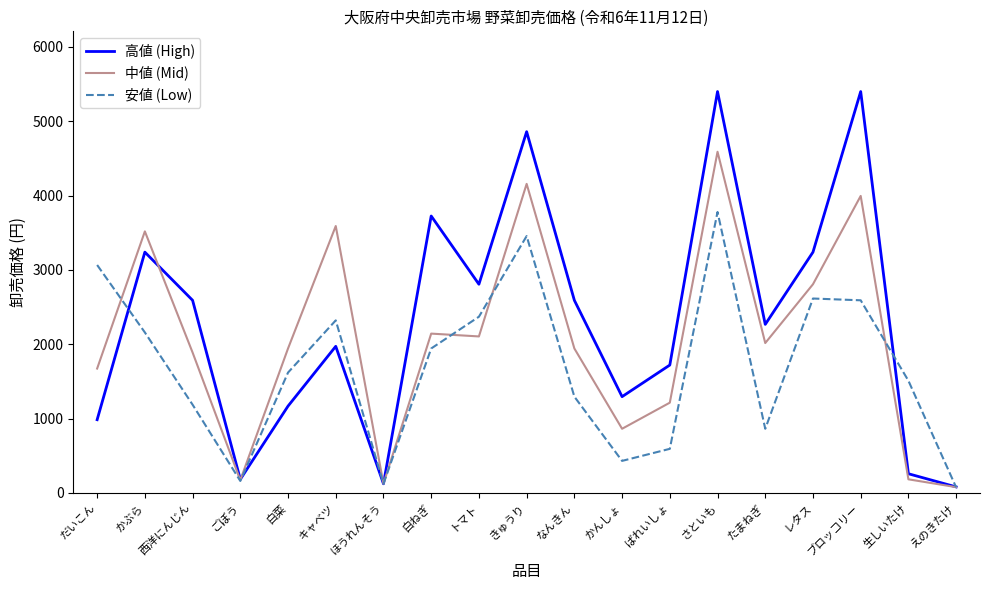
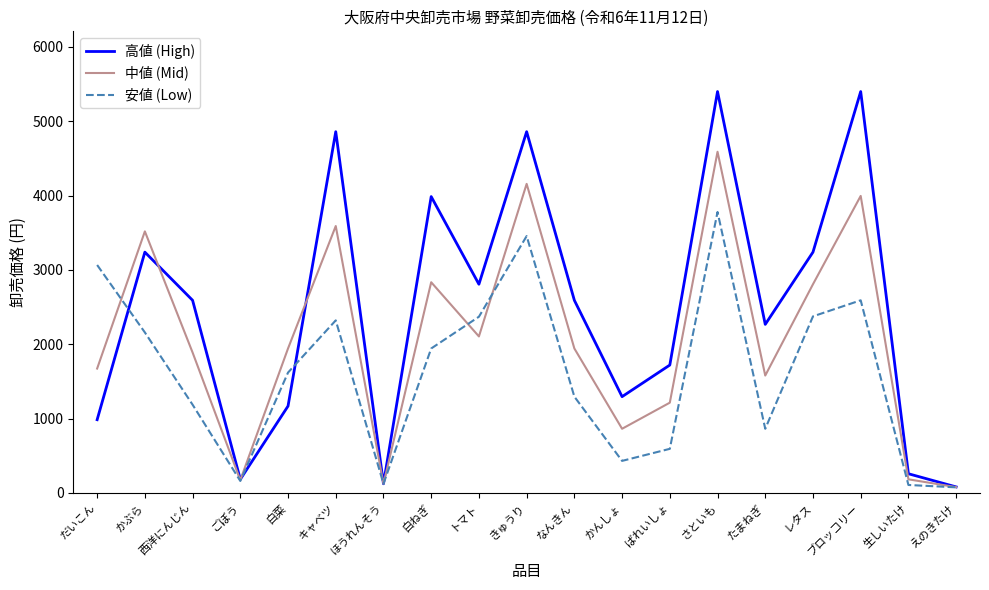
  {
    "高値 (High)": {
      "だいこん": 1000,
      "かぶら": 3200,
      "西洋にんじん": 2600,
      "白菜": 1200,
-     "キャベツ": 2000,
-     "白ねぎ": 3700,
+     "キャベツ": 4900,
+     "白ねぎ": 4000,
      "トマト": 2800,
      "きゅうり": 4900,
      "なんきん": 2600,
      "かんしょ": 1300,
      "ばれいしょ": 1700,
      "さといも": 5400,
      "たまねぎ": 2300,
      "レタス": 3200,
      "ブロッコリー": 5400,
      "生しいたけ": 300
    },
    "中値 (Mid)": {
      "だいこん": 1700,
      "かぶら": 3500,
      "西洋にんじん": 1900,
      "白菜": 1900,
      "キャベツ": 3600,
-     "白ねぎ": 2100,
+     "白ねぎ": 2800,
      "トマト": 2100,
      "きゅうり": 4200,
      "なんきん": 1900,
      "かんしょ": 900,
      "ばれいしょ": 1200,
      "さといも": 4600,
-     "たまねぎ": 2000,
+     "たまねぎ": 1600,
      "レタス": 2800,
      "ブロッコリー": 4000,
      "生しいたけ": 200
    },
    "安値 (Low)": {
      "だいこん": 3100,
      "かぶら": 2200,
      "西洋にんじん": 1200,
      "白菜": 1600,
      "キャベツ": 2300,
      "白ねぎ": 1900,
      "トマト": 2400,
      "きゅうり": 3500,
      "なんきん": 1300,
      "かんしょ": 400,
      "ばれいしょ": 600,
      "さといも": 3800,
      "たまねぎ": 900,
-     "レタス": 2600,
+     "レタス": 2400,
      "ブロッコリー": 2600,
-     "生しいたけ": 1500
+     "生しいたけ": 100
    }
  }
